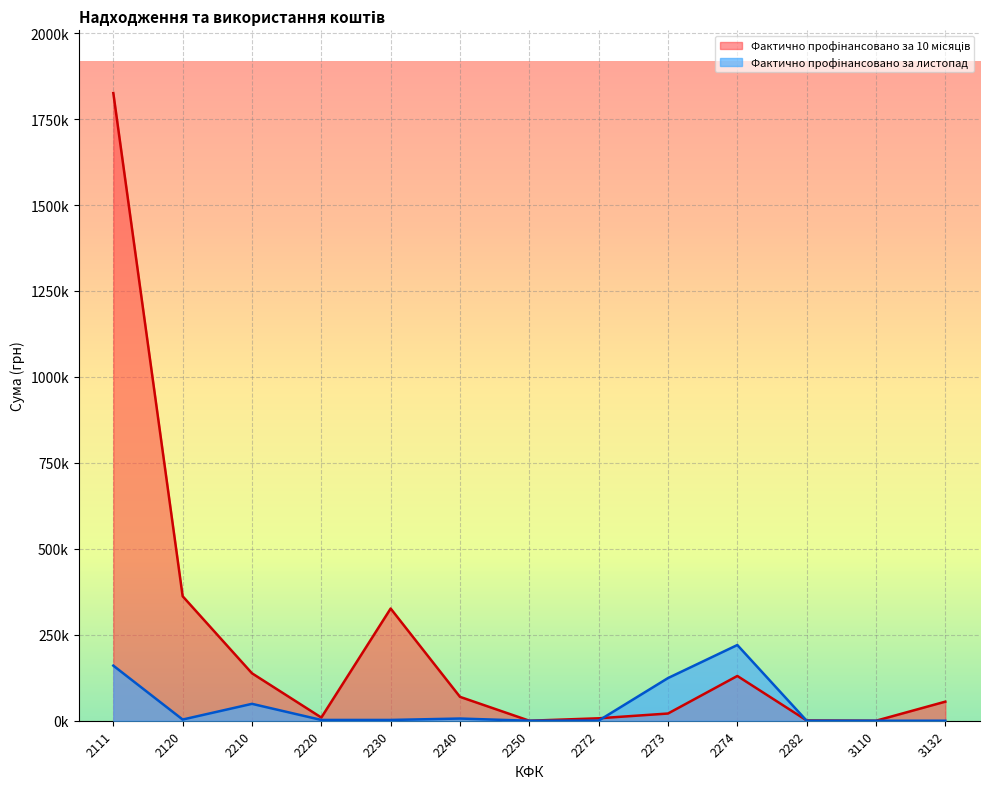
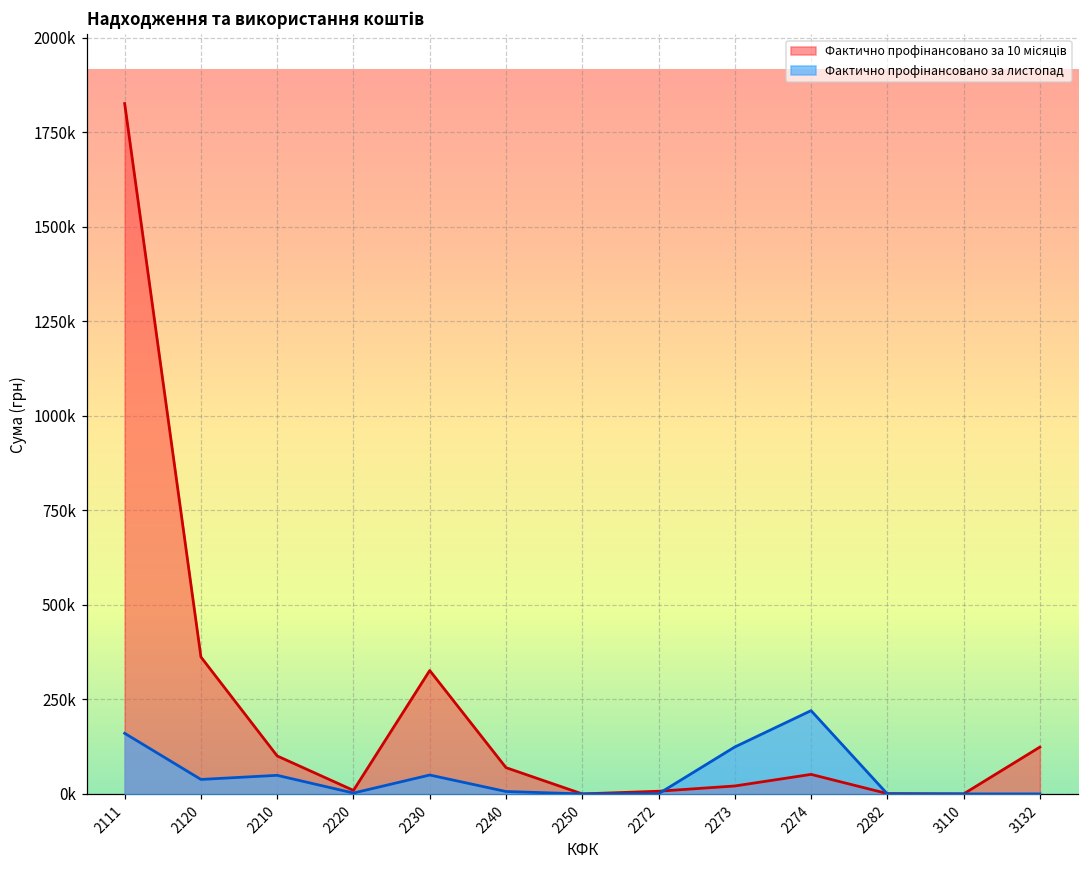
  {
    "Фактично профінансовано за 10 місяців": {
      "2111": 1830000,
      "2120": 360000,
-     "2210": 140000,
+     "2210": 100000,
      "2230": 330000,
      "2240": 70000,
      "2273": 20000,
-     "2274": 130000,
-     "3132": 60000
+     "2274": 50000,
+     "3132": 120000
    },
    "Фактично профінансовано за листопад": {
      "2111": 160000,
-     "2120": 0,
+     "2120": 40000,
      "2210": 50000,
-     "2230": 0,
+     "2230": 50000,
      "2240": 10000,
      "2273": 120000,
      "2274": 220000,
      "3132": 0
    }
  }
